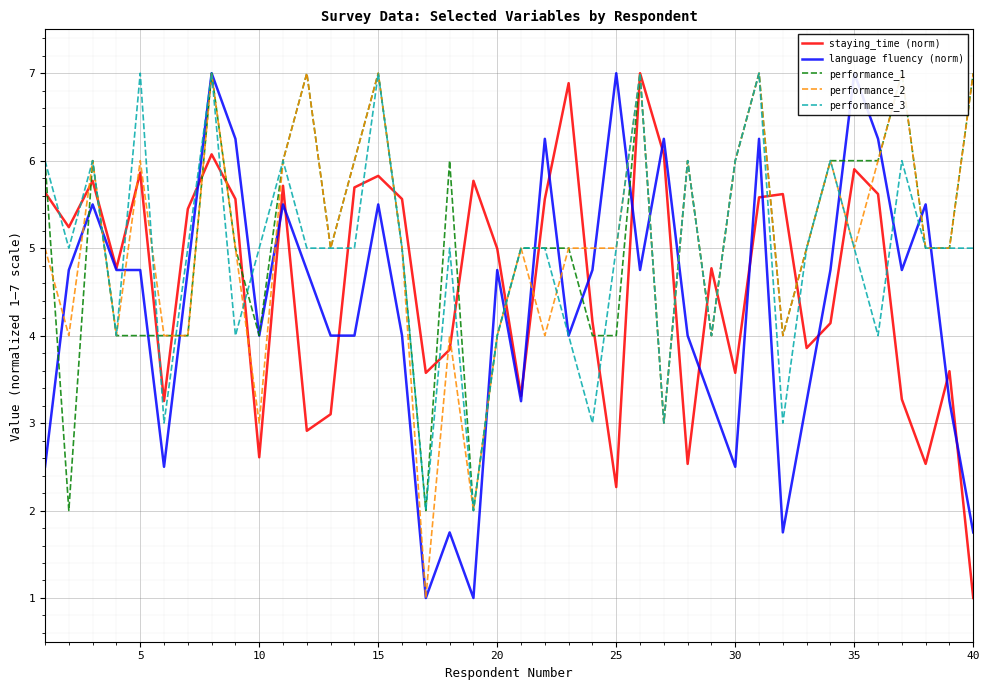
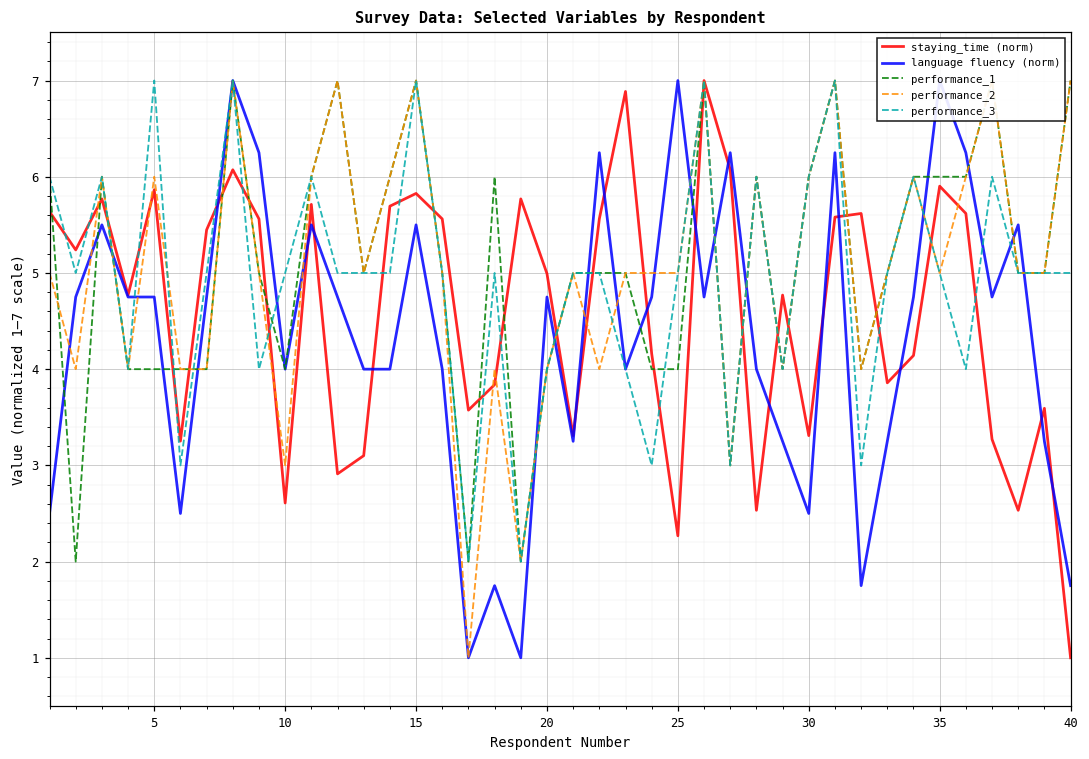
  {
    "staying_time (norm)": {
      "5": 5.9,
      "10": 2.6,
      "15": 5.8,
      "20": 5.0,
      "25": 2.3,
-     "30": 3.6,
+     "30": 3.3,
      "35": 5.9,
      "40": 1.0
    },
    "language fluency (norm)": {
      "5": 4.8,
      "15": 5.5,
      "20": 4.8,
      "25": 7.0,
      "30": 2.5,
      "40": 1.8
    },
    "performance_1": {
      "5": 4.0,
      "25": 4.0,
      "35": 6.0
    },
    "performance_2": {
      "5": 6.0,
      "10": 3.0
    },
    "performance_3": {
      "5": 7.0,
      "10": 5.0,
      "40": 5.0
    }
  }
